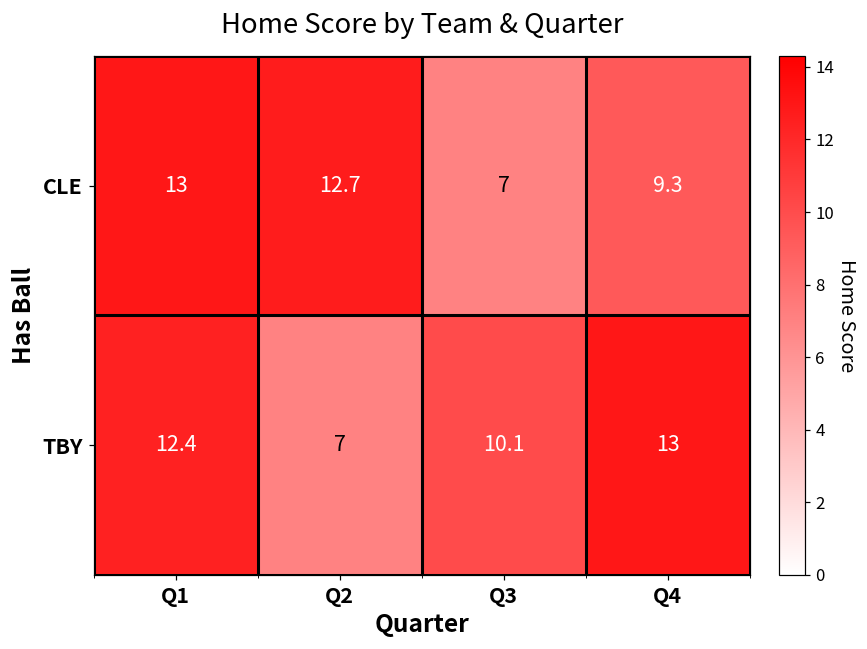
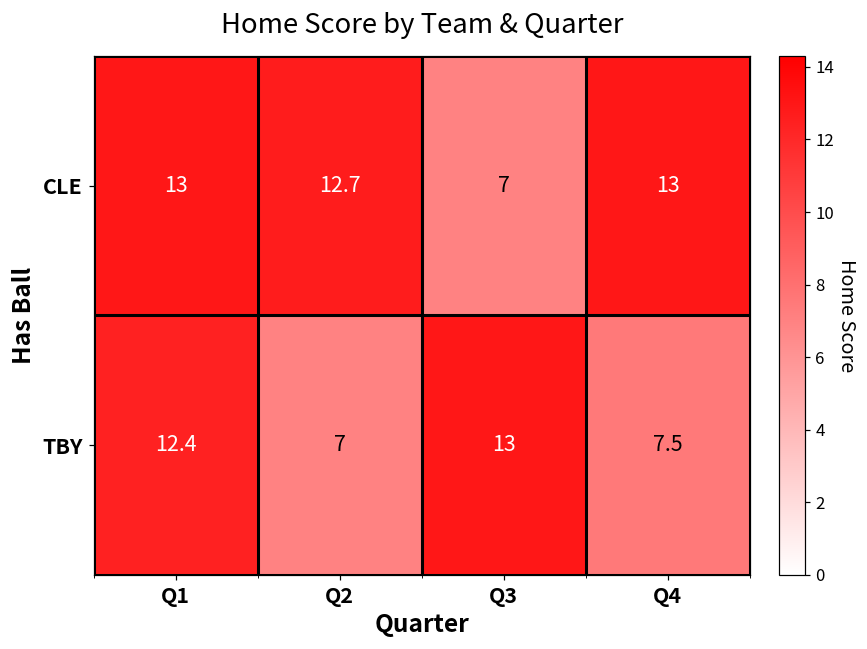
  {
    "CLE": {
      "Q1": 13,
      "Q2": 12.7,
      "Q3": 7,
-     "Q4": 9.3
+     "Q4": 13
    },
    "TBY": {
      "Q1": 12.4,
      "Q2": 7,
-     "Q3": 10.1,
-     "Q4": 13
+     "Q3": 13,
+     "Q4": 7.5
    }
  }
